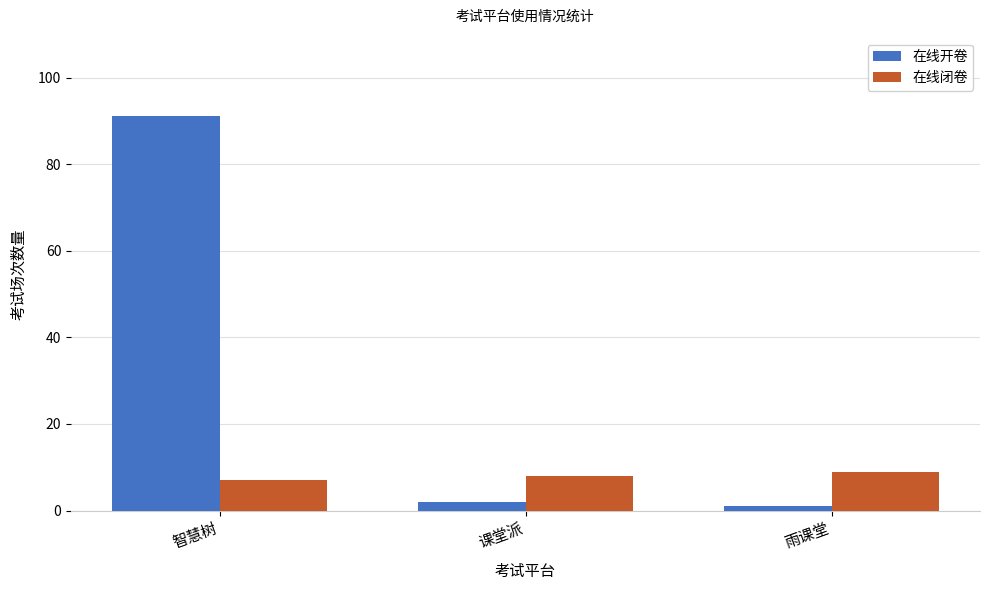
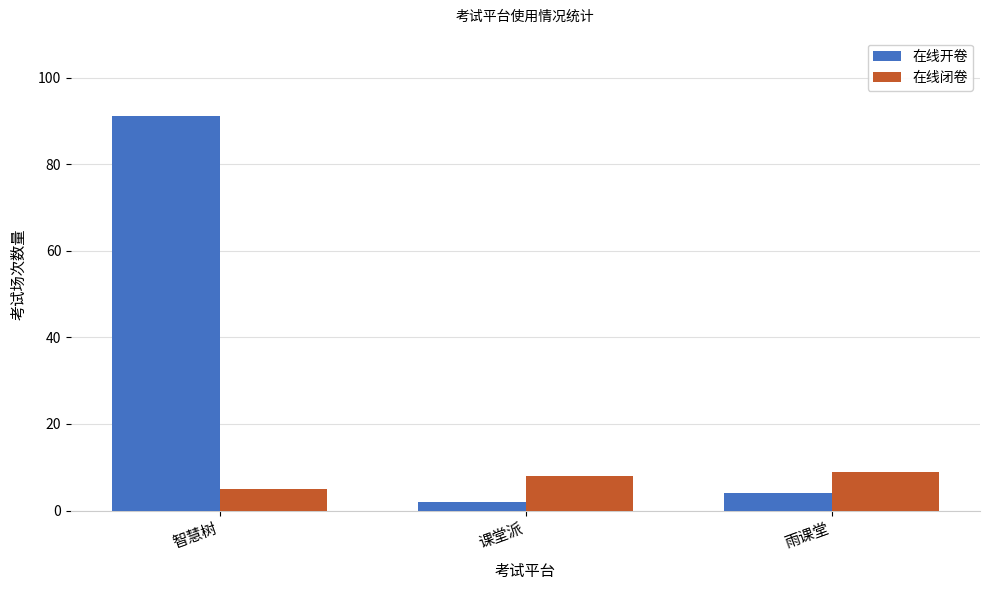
  {
    "在线开卷": {
      "智慧树": 91,
      "课堂派": 2,
-     "雨课堂": 1
+     "雨课堂": 4
    },
    "在线闭卷": {
-     "智慧树": 7,
+     "智慧树": 5,
      "课堂派": 8,
      "雨课堂": 9
    }
  }
